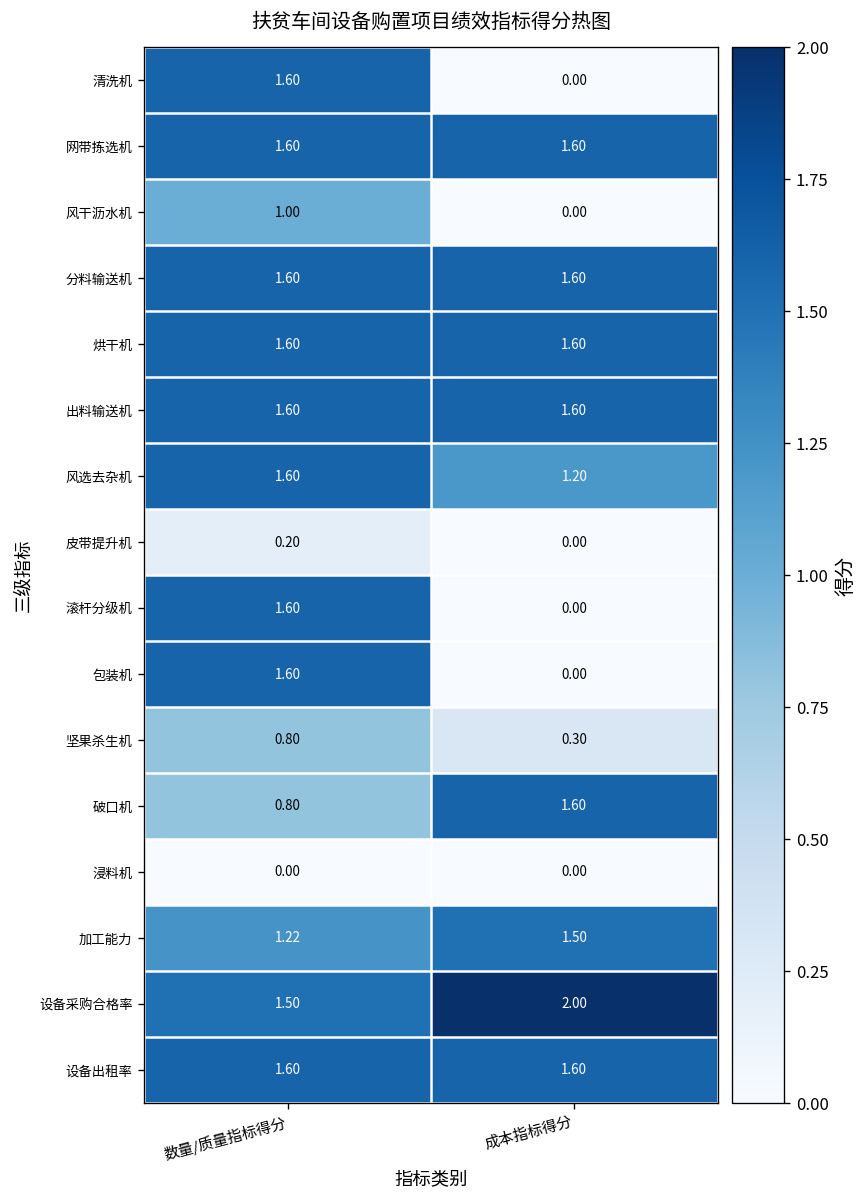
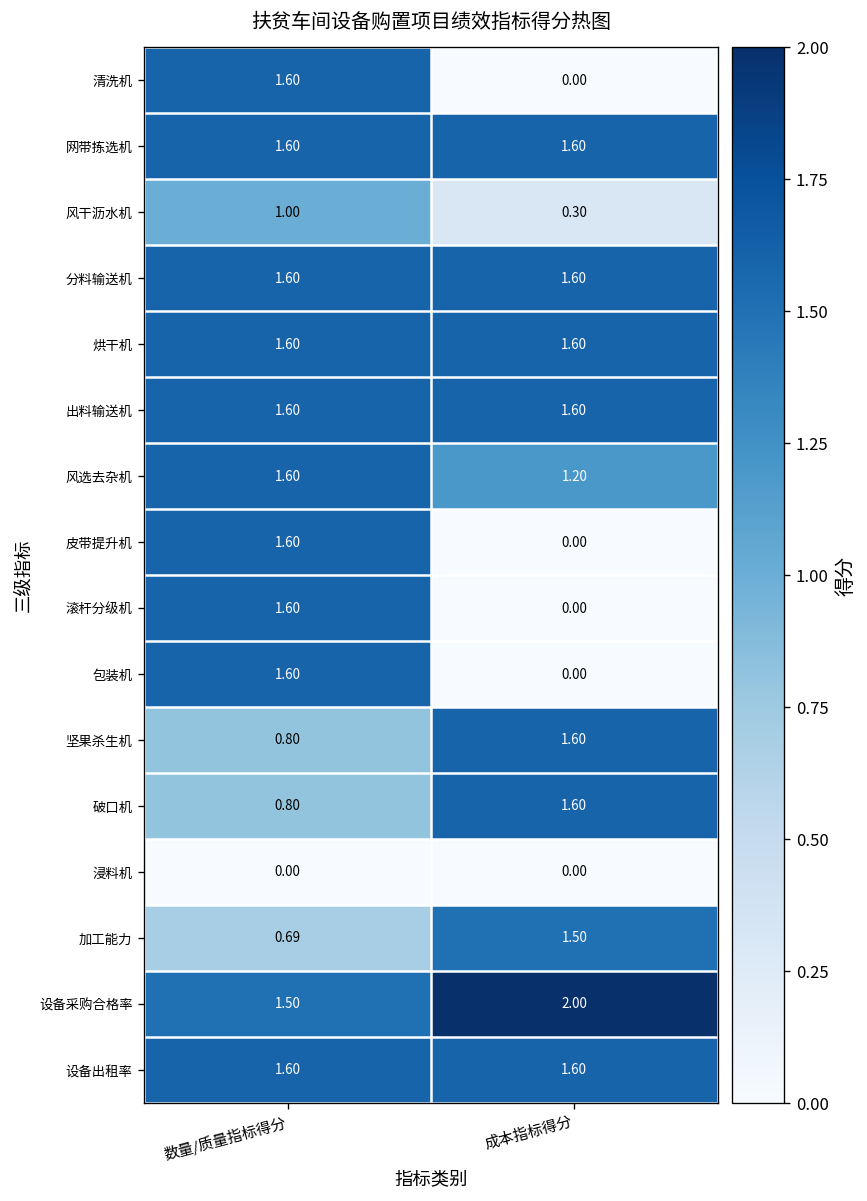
  {
    "清洗机": {
      "数量/质量指标得分": 1.60,
      "成本指标得分": 0.00
    },
    "网带拣选机": {
      "数量/质量指标得分": 1.60,
      "成本指标得分": 1.60
    },
    "风干沥水机": {
      "数量/质量指标得分": 1.00,
-     "成本指标得分": 0.00
+     "成本指标得分": 0.30
    },
    "分料输送机": {
      "数量/质量指标得分": 1.60,
      "成本指标得分": 1.60
    },
    "烘干机": {
      "数量/质量指标得分": 1.60,
      "成本指标得分": 1.60
    },
    "出料输送机": {
      "数量/质量指标得分": 1.60,
      "成本指标得分": 1.60
    },
    "风选去杂机": {
      "数量/质量指标得分": 1.60,
      "成本指标得分": 1.20
    },
    "皮带提升机": {
-     "数量/质量指标得分": 0.20,
+     "数量/质量指标得分": 1.60,
      "成本指标得分": 0.00
    },
    "滚杆分级机": {
      "数量/质量指标得分": 1.60,
      "成本指标得分": 0.00
    },
    "包装机": {
      "数量/质量指标得分": 1.60,
      "成本指标得分": 0.00
    },
    "坚果杀生机": {
      "数量/质量指标得分": 0.80,
-     "成本指标得分": 0.30
+     "成本指标得分": 1.60
    },
    "破口机": {
      "数量/质量指标得分": 0.80,
      "成本指标得分": 1.60
    },
    "浸料机": {
      "数量/质量指标得分": 0.00,
      "成本指标得分": 0.00
    },
    "加工能力": {
-     "数量/质量指标得分": 1.22,
+     "数量/质量指标得分": 0.69,
      "成本指标得分": 1.50
    },
    "设备采购合格率": {
      "数量/质量指标得分": 1.50,
      "成本指标得分": 2.00
    },
    "设备出租率": {
      "数量/质量指标得分": 1.60,
      "成本指标得分": 1.60
    }
  }
